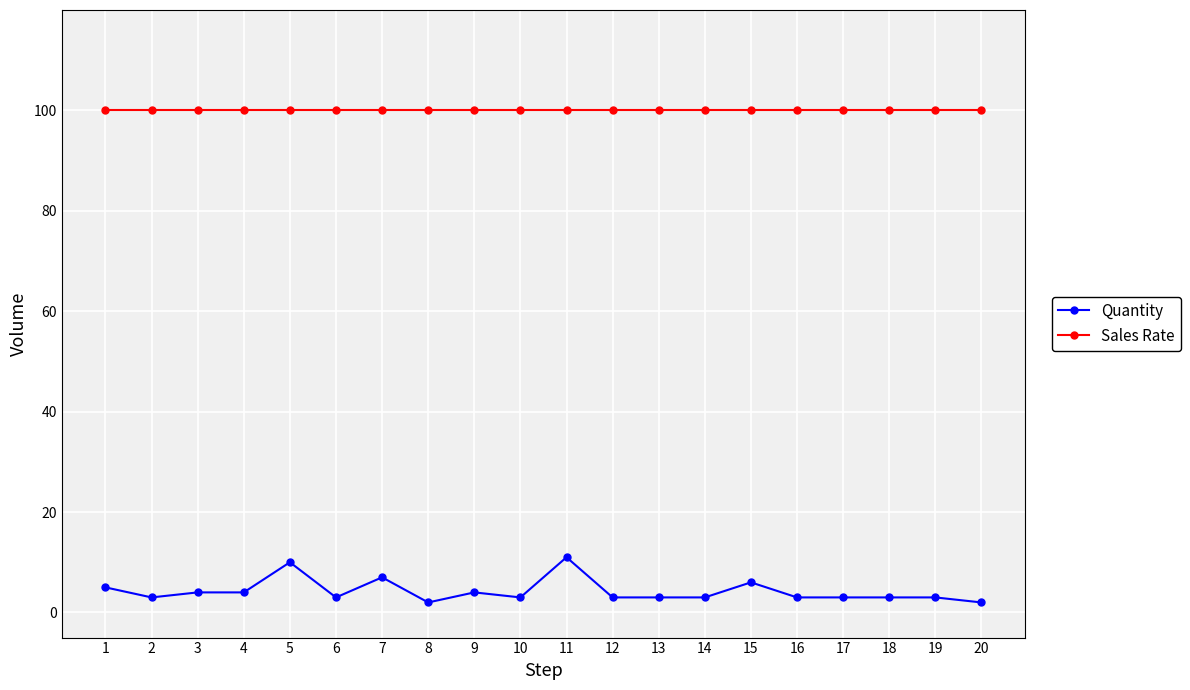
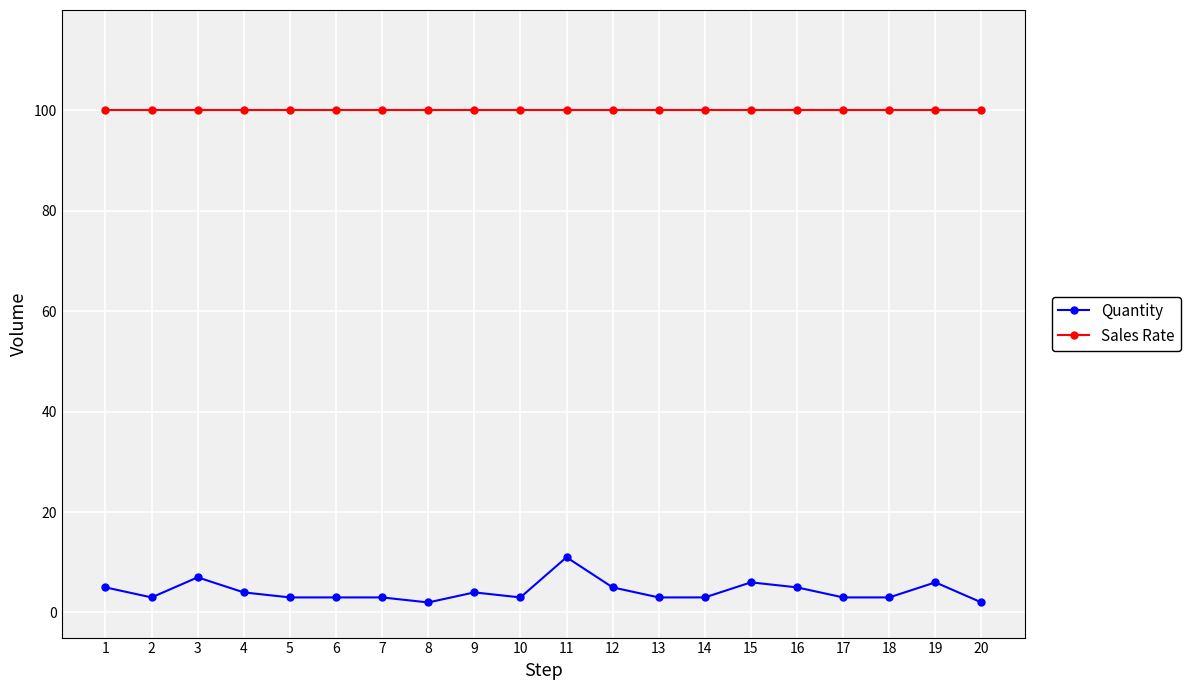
  {
    "Quantity": {
      "1": 5,
      "2": 3,
-     "3": 4,
+     "3": 7,
      "4": 4,
-     "5": 10,
+     "5": 3,
      "6": 3,
-     "7": 7,
+     "7": 3,
      "8": 2,
      "9": 4,
      "10": 3,
      "11": 11,
-     "12": 3,
+     "12": 5,
      "13": 3,
      "14": 3,
      "15": 6,
-     "16": 3,
+     "16": 5,
      "17": 3,
      "18": 3,
-     "19": 3,
+     "19": 6,
      "20": 2
    },
    "Sales Rate": {
      "1": 100,
      "2": 100,
      "3": 100,
      "4": 100,
      "5": 100,
      "6": 100,
      "7": 100,
      "8": 100,
      "9": 100,
      "10": 100,
      "11": 100,
      "12": 100,
      "13": 100,
      "14": 100,
      "15": 100,
      "16": 100,
      "17": 100,
      "18": 100,
      "19": 100,
      "20": 100
    }
  }
